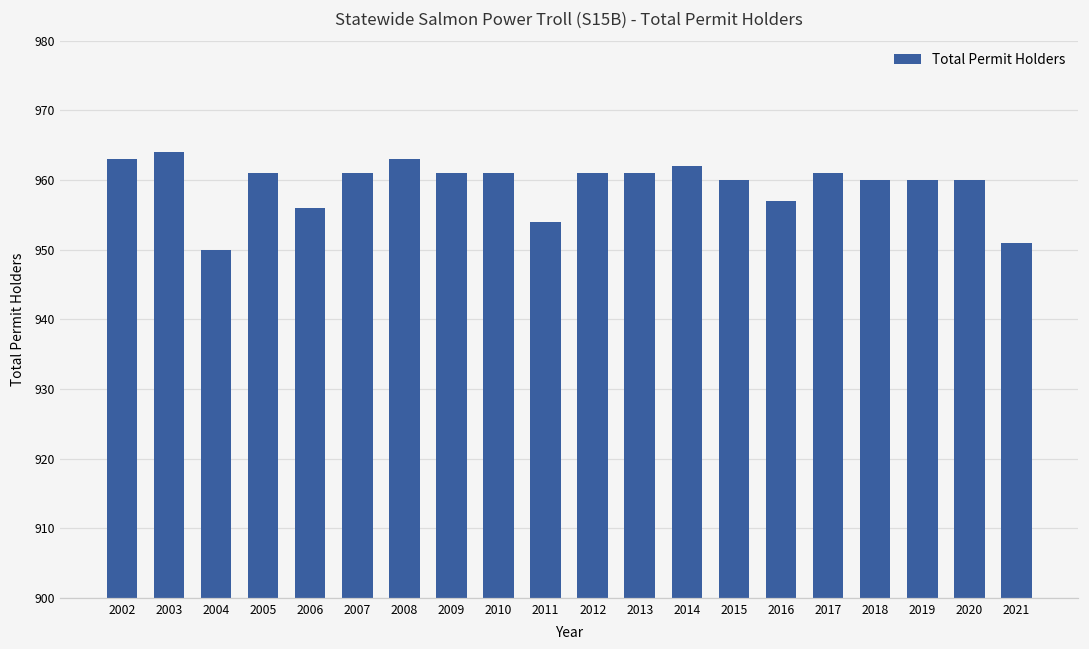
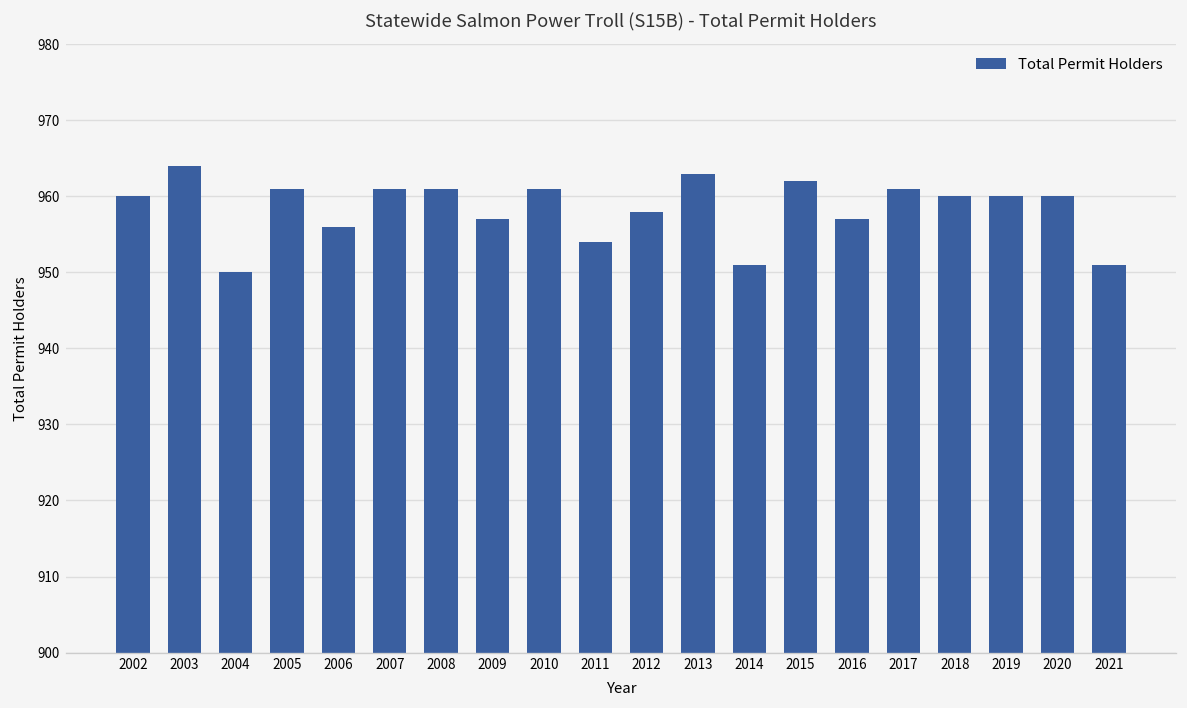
  {
-   "2002": 963,
+   "2002": 960,
    "2003": 964,
    "2004": 950,
    "2005": 961,
    "2006": 956,
    "2007": 961,
-   "2008": 963,
-   "2009": 961,
+   "2008": 961,
+   "2009": 957,
    "2010": 961,
    "2011": 954,
-   "2012": 961,
-   "2013": 961,
-   "2014": 962,
-   "2015": 960,
+   "2012": 958,
+   "2013": 963,
+   "2014": 951,
+   "2015": 962,
    "2016": 957,
    "2017": 961,
    "2018": 960,
    "2019": 960,
    "2020": 960,
    "2021": 951
  }
